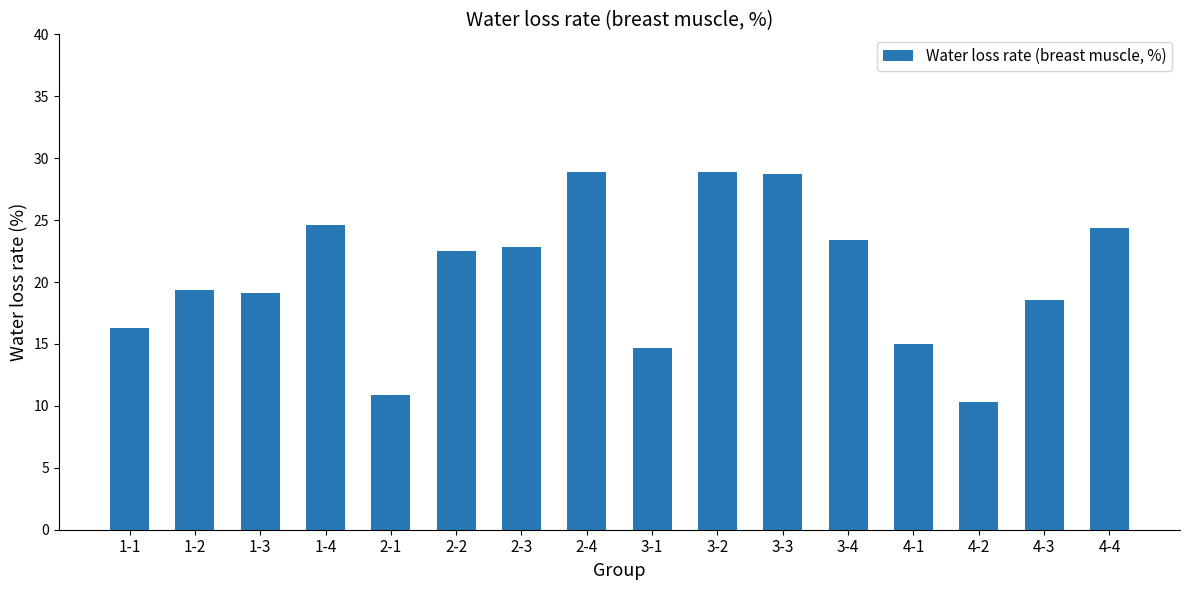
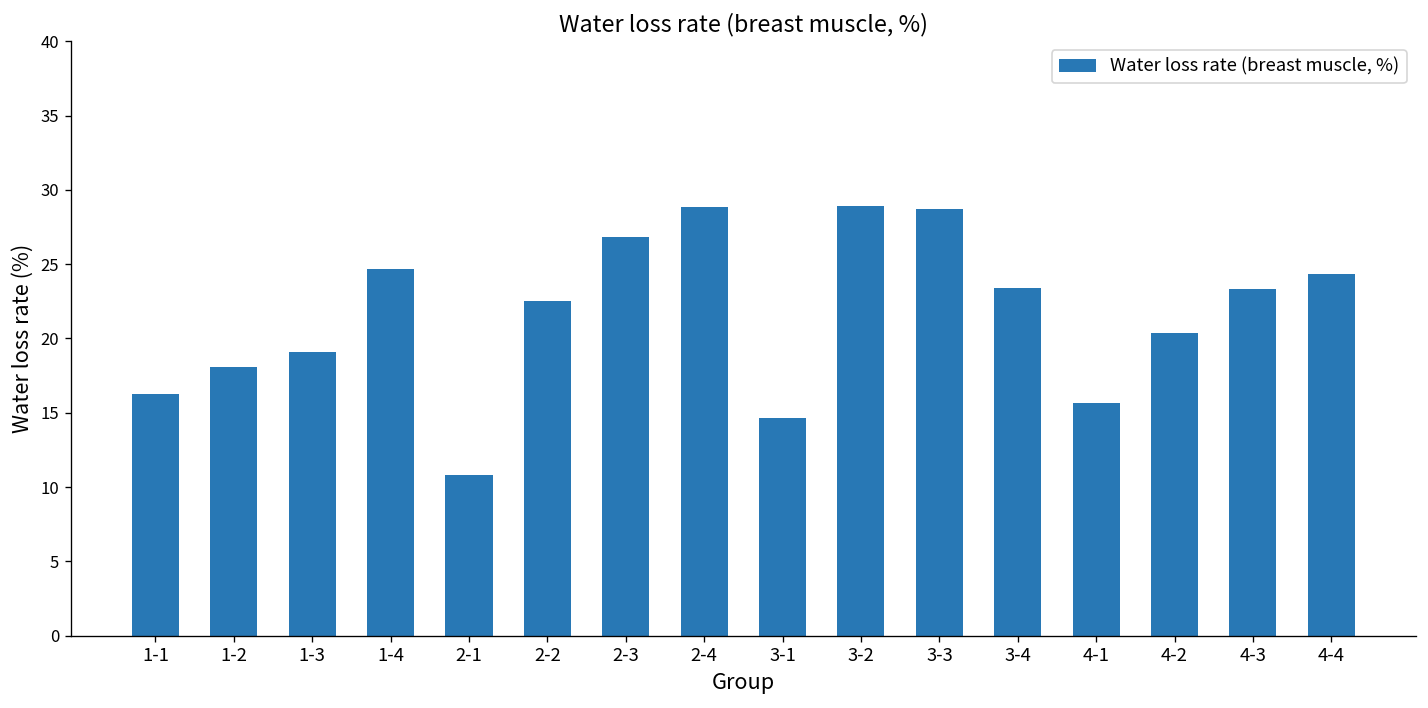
  {
    "1-1": 16.3,
-   "1-2": 19.4,
+   "1-2": 18.1,
    "1-3": 19.1,
    "1-4": 24.6,
    "2-1": 10.8,
    "2-2": 22.5,
-   "2-3": 22.9,
+   "2-3": 26.8,
    "2-4": 28.9,
    "3-1": 14.6,
    "3-2": 28.9,
    "3-3": 28.7,
    "3-4": 23.4,
-   "4-1": 15.0,
-   "4-2": 10.3,
-   "4-3": 18.6,
+   "4-1": 15.6,
+   "4-2": 20.4,
+   "4-3": 23.3,
    "4-4": 24.4
  }
